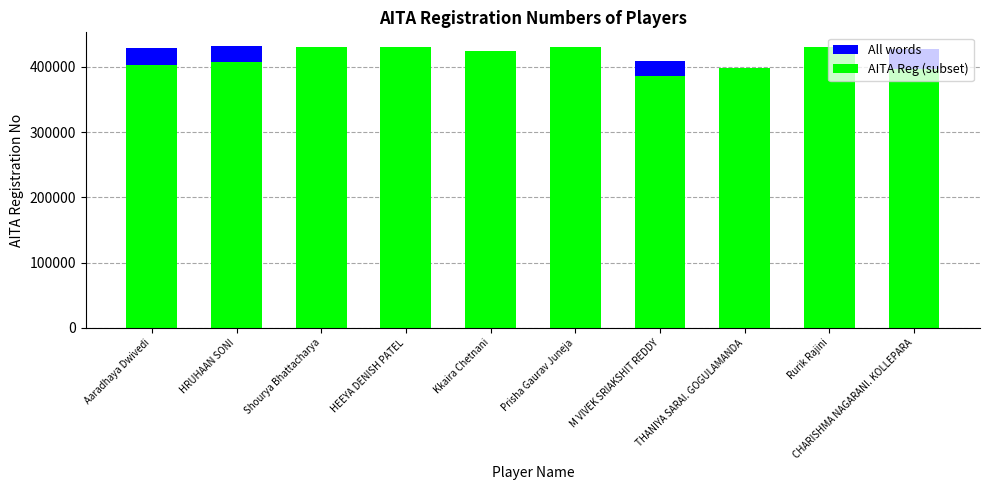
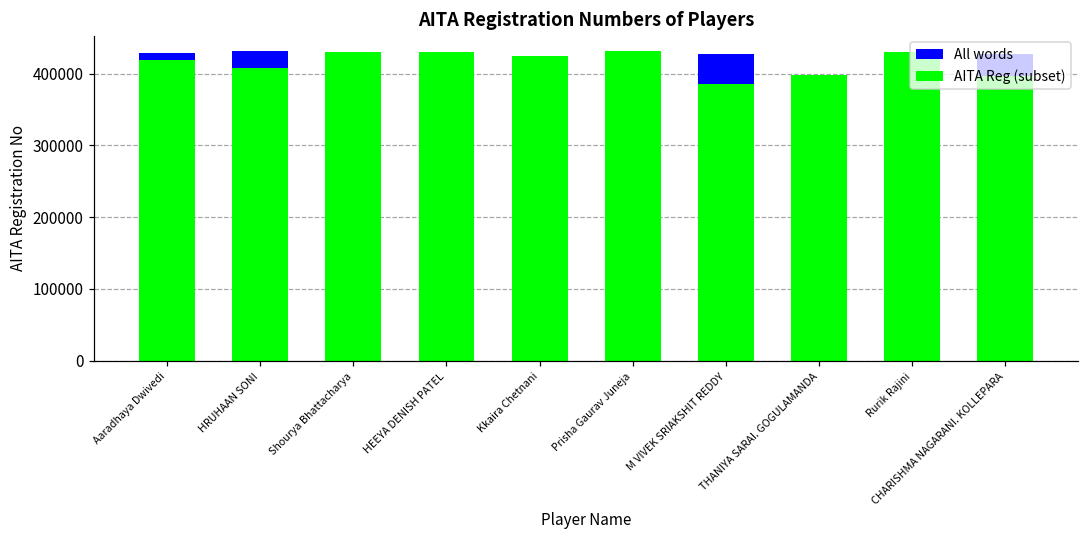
  {
    "All words": {
      "Aaradhaya Dwivedi": 430000,
      "HRUHAAN SONI": 430000,
      "HEEYA DENISH PATEL": 430000,
-     "M VIVEK SRIAKSHIT REDDY": 410000,
+     "M VIVEK SRIAKSHIT REDDY": 430000,
      "THANIYA SARAI. GOGULAMANDA": 400000
    },
    "AITA Reg (subset)": {
-     "Aaradhaya Dwivedi": 400000,
+     "Aaradhaya Dwivedi": 420000,
      "Shourya Bhattacharya": 430000,
      "HEEYA DENISH PATEL": 430000,
      "Kkaira Chetnani": 420000,
      "Prisha Gaurav Juneja": 430000,
      "THANIYA SARAI. GOGULAMANDA": 400000
    }
  }
